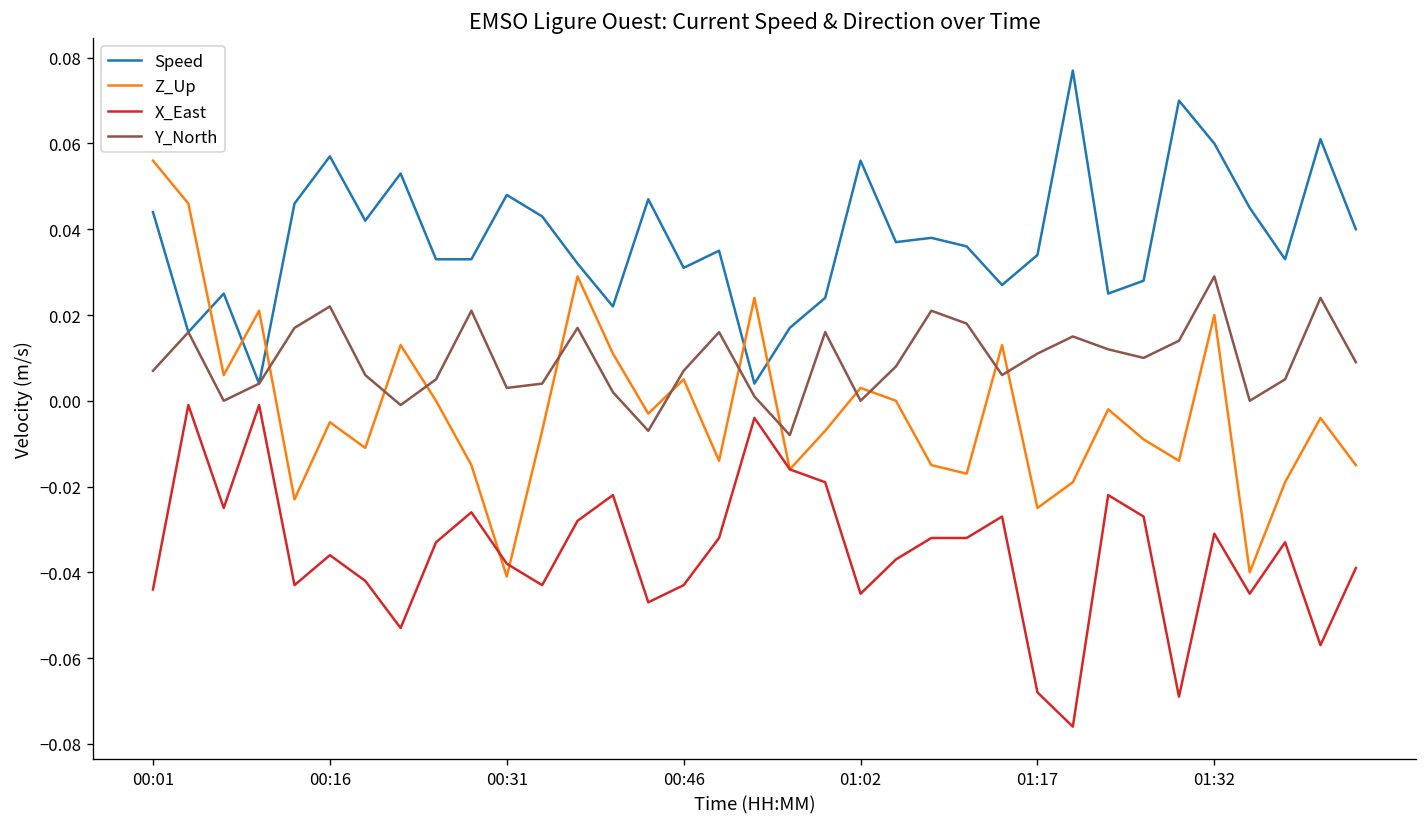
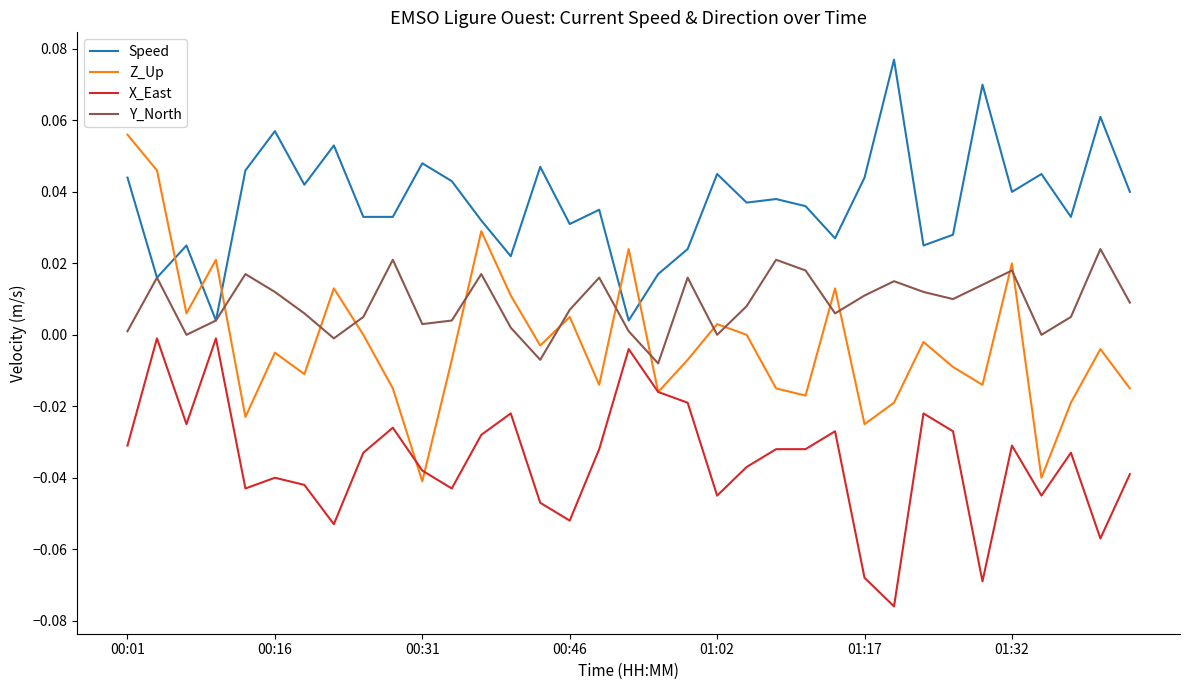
  {
    "Speed": {
      "00:01": 0.044,
      "00:16": 0.057,
      "00:31": 0.048,
      "00:46": 0.031,
-     "01:02": 0.056,
-     "01:17": 0.034,
-     "01:32": 0.06
+     "01:02": 0.045,
+     "01:17": 0.044,
+     "01:32": 0.04
    },
    "Z_Up": {
      "00:01": 0.056,
      "00:16": -0.005,
      "00:31": -0.041,
      "00:46": 0.005,
      "01:02": 0.003,
      "01:17": -0.025,
      "01:32": 0.020
    },
    "X_East": {
-     "00:01": -0.044,
-     "00:16": -0.036,
+     "00:01": -0.031,
+     "00:16": -0.040,
      "00:31": -0.038,
-     "00:46": -0.043,
+     "00:46": -0.052,
      "01:02": -0.045,
      "01:17": -0.068,
      "01:32": -0.031
    },
    "Y_North": {
-     "00:01": 0.007,
-     "00:16": 0.022,
+     "00:01": 0.001,
+     "00:16": 0.012,
      "00:31": 0.003,
      "00:46": 0.007,
      "01:02": 0.000,
      "01:17": 0.011,
-     "01:32": 0.029
+     "01:32": 0.018
    }
  }
